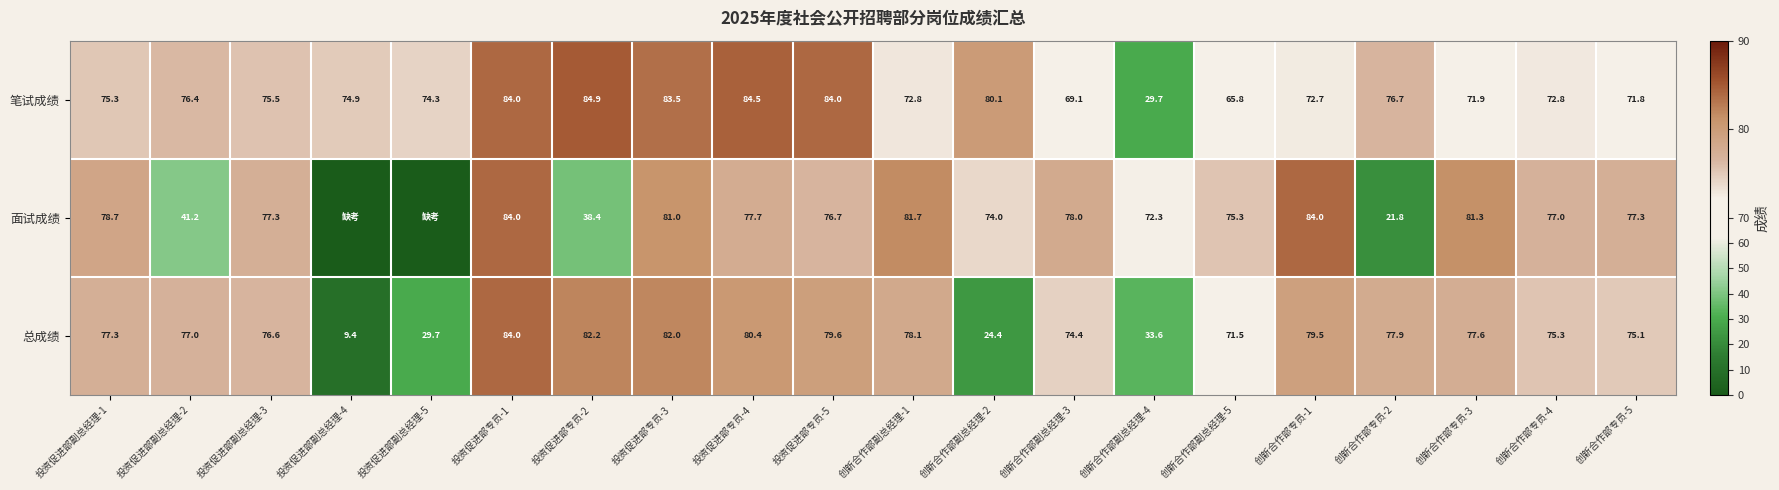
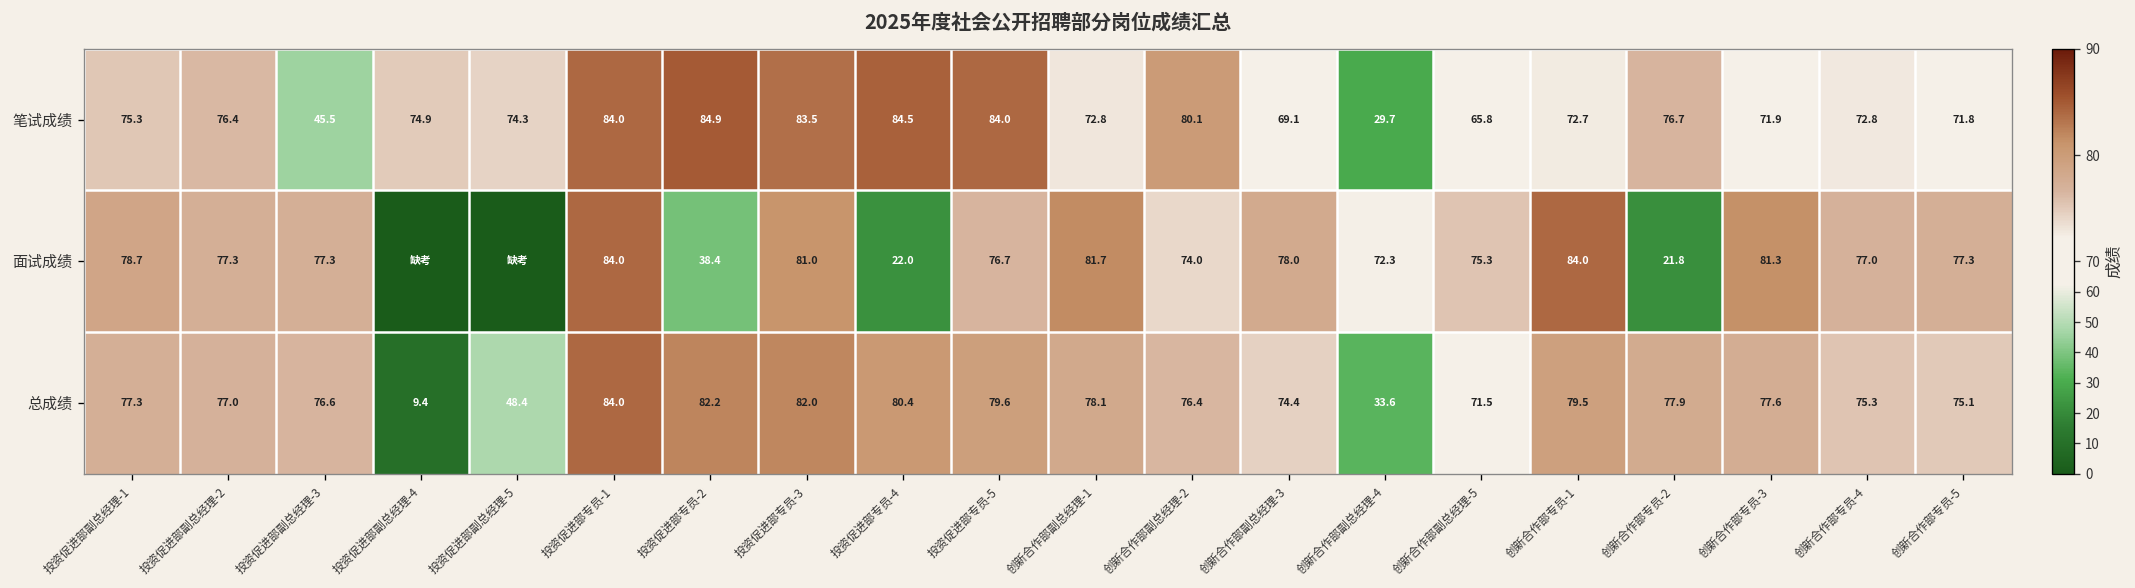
  {
    "笔试成绩": {
      "投资促进部副总经理-1": 75.3,
      "投资促进部副总经理-2": 76.4,
-     "投资促进部副总经理-3": 75.5,
+     "投资促进部副总经理-3": 45.5,
      "投资促进部副总经理-4": 74.9,
      "投资促进部副总经理-5": 74.3,
      "投资促进部专员-1": 84.0,
      "投资促进部专员-2": 84.9,
      "投资促进部专员-3": 83.5,
      "投资促进部专员-4": 84.5,
      "投资促进部专员-5": 84.0,
      "创新合作部副总经理-1": 72.8,
      "创新合作部副总经理-2": 80.1,
      "创新合作部副总经理-3": 69.1,
      "创新合作部副总经理-4": 29.7,
      "创新合作部副总经理-5": 65.8,
      "创新合作部专员-1": 72.7,
      "创新合作部专员-2": 76.7,
      "创新合作部专员-3": 71.9,
      "创新合作部专员-4": 72.8,
      "创新合作部专员-5": 71.8
    },
    "面试成绩": {
      "投资促进部副总经理-1": 78.7,
-     "投资促进部副总经理-2": 41.2,
+     "投资促进部副总经理-2": 77.3,
      "投资促进部副总经理-3": 77.3,
      "投资促进部专员-1": 84.0,
      "投资促进部专员-2": 38.4,
      "投资促进部专员-3": 81.0,
-     "投资促进部专员-4": 77.7,
+     "投资促进部专员-4": 22.0,
      "投资促进部专员-5": 76.7,
      "创新合作部副总经理-1": 81.7,
      "创新合作部副总经理-2": 74.0,
      "创新合作部副总经理-3": 78.0,
      "创新合作部副总经理-4": 72.3,
      "创新合作部副总经理-5": 75.3,
      "创新合作部专员-1": 84.0,
      "创新合作部专员-2": 21.8,
      "创新合作部专员-3": 81.3,
      "创新合作部专员-4": 77.0,
      "创新合作部专员-5": 77.3
    },
    "总成绩": {
      "投资促进部副总经理-1": 77.3,
      "投资促进部副总经理-2": 77.0,
      "投资促进部副总经理-3": 76.6,
      "投资促进部副总经理-4": 9.4,
-     "投资促进部副总经理-5": 29.7,
+     "投资促进部副总经理-5": 48.4,
      "投资促进部专员-1": 84.0,
      "投资促进部专员-2": 82.2,
      "投资促进部专员-3": 82.0,
      "投资促进部专员-4": 80.4,
      "投资促进部专员-5": 79.6,
      "创新合作部副总经理-1": 78.1,
-     "创新合作部副总经理-2": 24.4,
+     "创新合作部副总经理-2": 76.4,
      "创新合作部副总经理-3": 74.4,
      "创新合作部副总经理-4": 33.6,
      "创新合作部副总经理-5": 71.5,
      "创新合作部专员-1": 79.5,
      "创新合作部专员-2": 77.9,
      "创新合作部专员-3": 77.6,
      "创新合作部专员-4": 75.3,
      "创新合作部专员-5": 75.1
    }
  }
